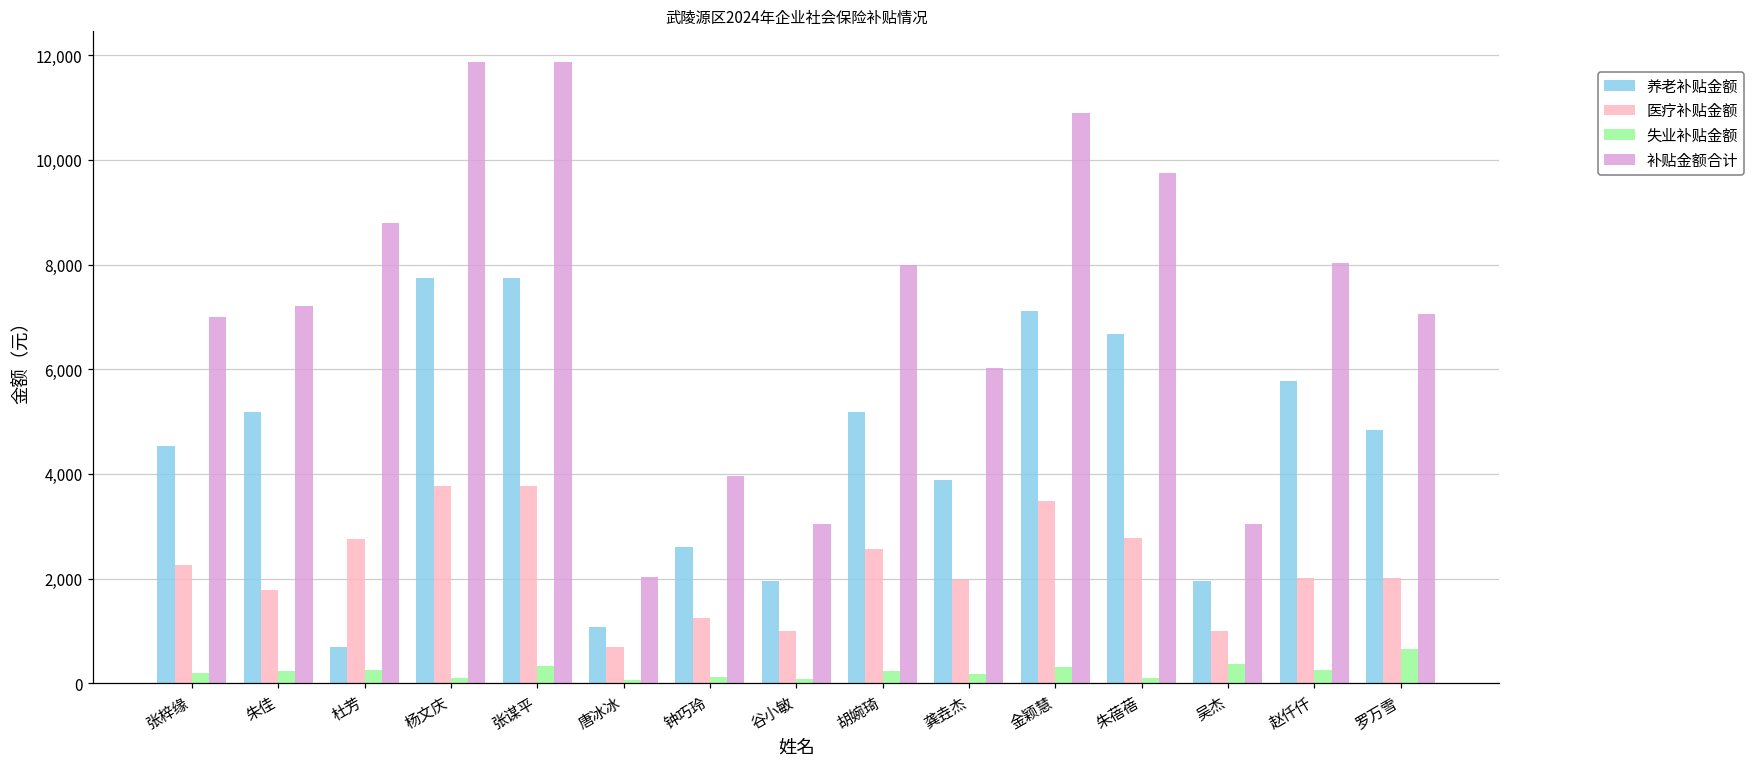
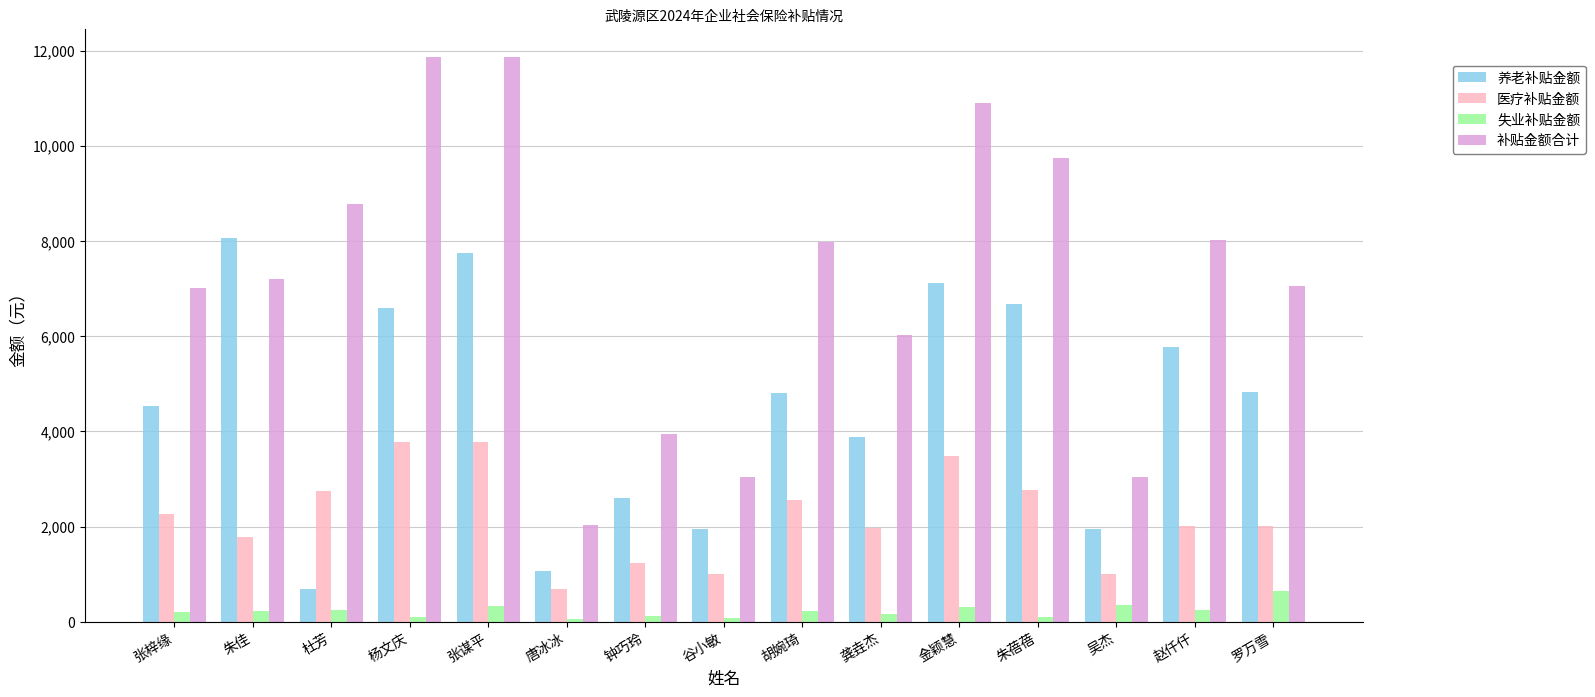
  {
    "养老补贴金额": {
      "张梓缘": "4,500",
-     "朱佳": "5,200",
+     "朱佳": "8,100",
      "杜芳": "700",
-     "杨文庆": "7,700",
+     "杨文庆": "6,600",
      "张谋平": "7,700",
      "唐冰冰": "1,100",
      "钟巧玲": "2,600",
      "谷小敏": "1,900",
-     "胡婉琦": "5,200",
+     "胡婉琦": "4,800",
      "龚垚杰": "3,900",
      "金颖慧": "7,100",
      "朱蓓蓓": "6,700",
      "吴杰": "1,900",
      "赵仟仟": "5,800",
      "罗万雪": "4,800"
    },
    "失业补贴金额": {
      "张梓缘": "200",
      "朱佳": "200",
      "杜芳": "300",
      "杨文庆": "100",
      "张谋平": "300",
      "唐冰冰": "100",
      "钟巧玲": "100",
      "谷小敏": "100",
      "胡婉琦": "200",
      "龚垚杰": "200",
      "金颖慧": "300",
      "朱蓓蓓": "100",
      "吴杰": "400",
      "赵仟仟": "300",
      "罗万雪": "600"
    }
  }
